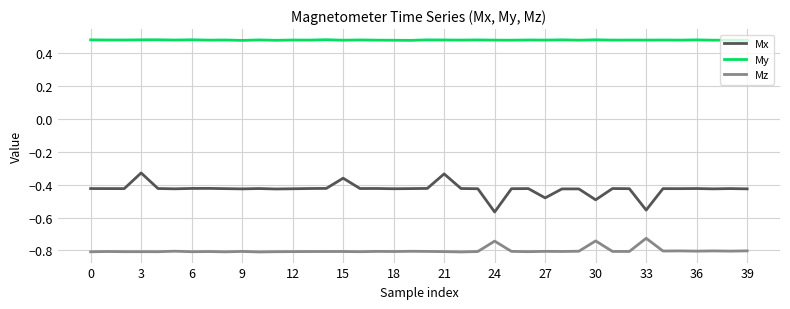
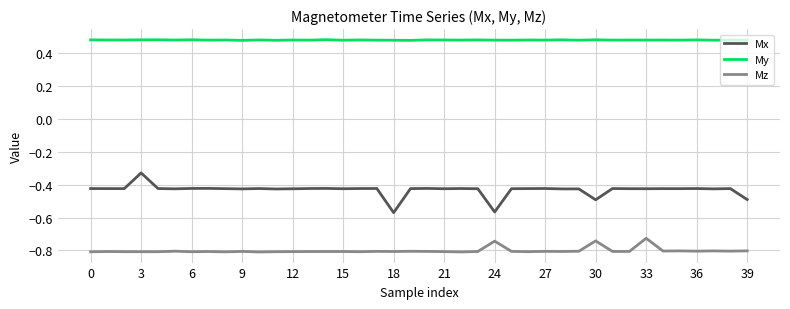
  {
    "Mx": {
      "0": -0.42,
      "3": -0.33,
      "6": -0.42,
      "9": -0.43,
      "12": -0.42,
-     "15": -0.36,
-     "18": -0.42,
-     "21": -0.33,
+     "15": -0.42,
+     "18": -0.57,
+     "21": -0.42,
      "24": -0.57,
-     "27": -0.48,
+     "27": -0.42,
      "30": -0.49,
-     "33": -0.55,
+     "33": -0.42,
      "36": -0.42,
-     "39": -0.43
+     "39": -0.49
    },
    "My": {
      "0": 0.48,
      "3": 0.48,
      "6": 0.48,
      "9": 0.48,
      "12": 0.48,
      "15": 0.48,
      "18": 0.48,
      "21": 0.48,
      "24": 0.48,
      "27": 0.48,
      "30": 0.48,
      "33": 0.48,
      "36": 0.48
    },
    "Mz": {
      "0": -0.81,
      "3": -0.81,
      "6": -0.81,
      "9": -0.81,
      "12": -0.81,
      "15": -0.81,
      "18": -0.81,
      "21": -0.81,
      "24": -0.74,
      "27": -0.81,
      "30": -0.74,
      "33": -0.73,
      "36": -0.80,
      "39": -0.80
    }
  }
